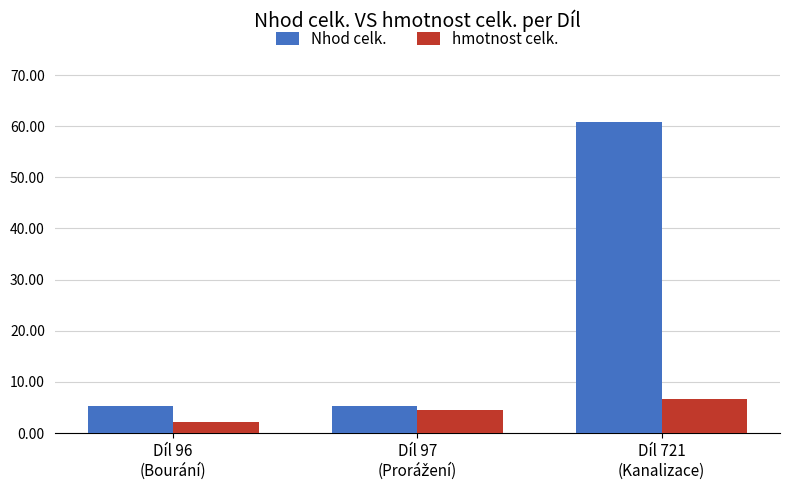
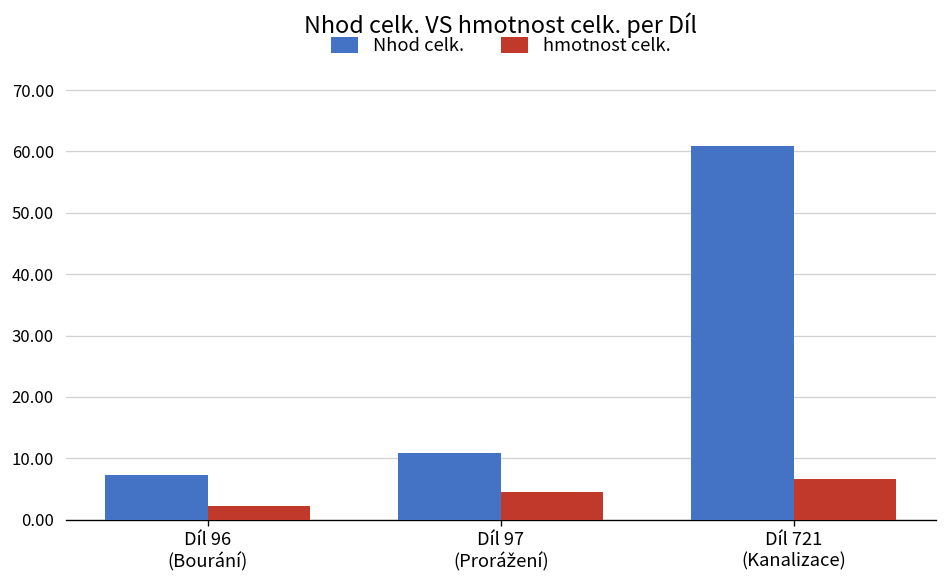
  {
    "Nhod celk.": {
-     "Díl 96 (Bourání)": 5,
-     "Díl 97 (Prorážení)": 5,
+     "Díl 96 (Bourání)": 7,
+     "Díl 97 (Prorážení)": 11,
      "Díl 721 (Kanalizace)": 61
    },
    "hmotnost celk.": {
      "Díl 96 (Bourání)": 2,
      "Díl 97 (Prorážení)": 4,
      "Díl 721 (Kanalizace)": 7
    }
  }
